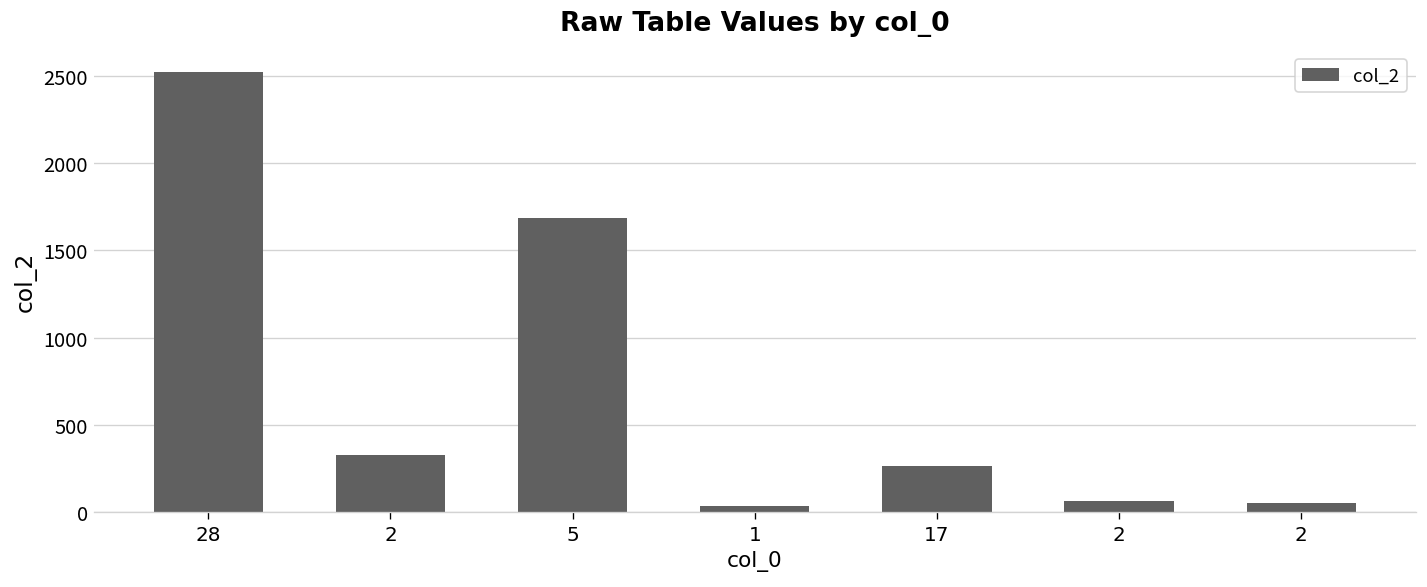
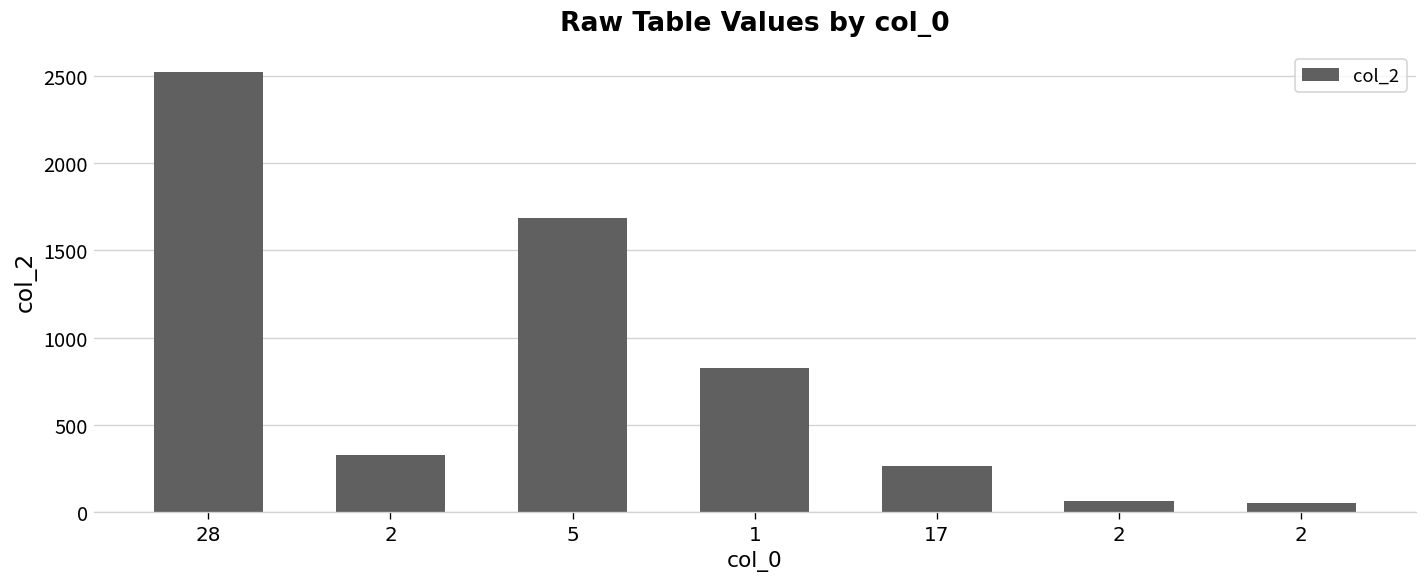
  {
    "28": 2520,
    "5": 1690,
-   "1": 40,
+   "1": 830,
    "17": 270
  }
